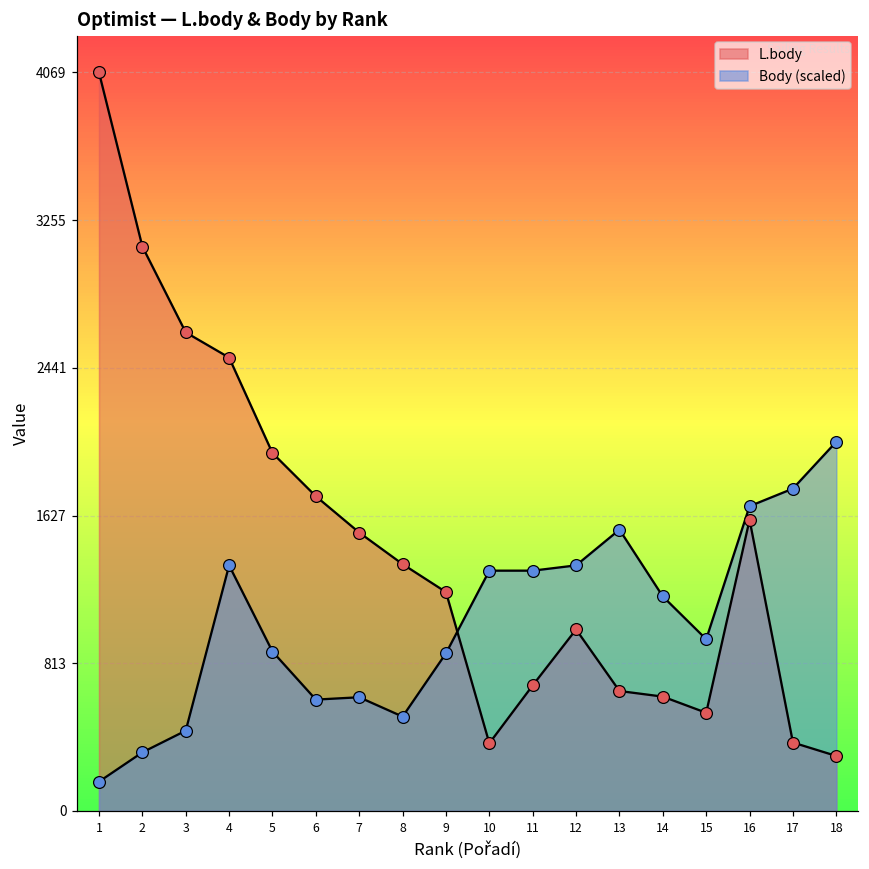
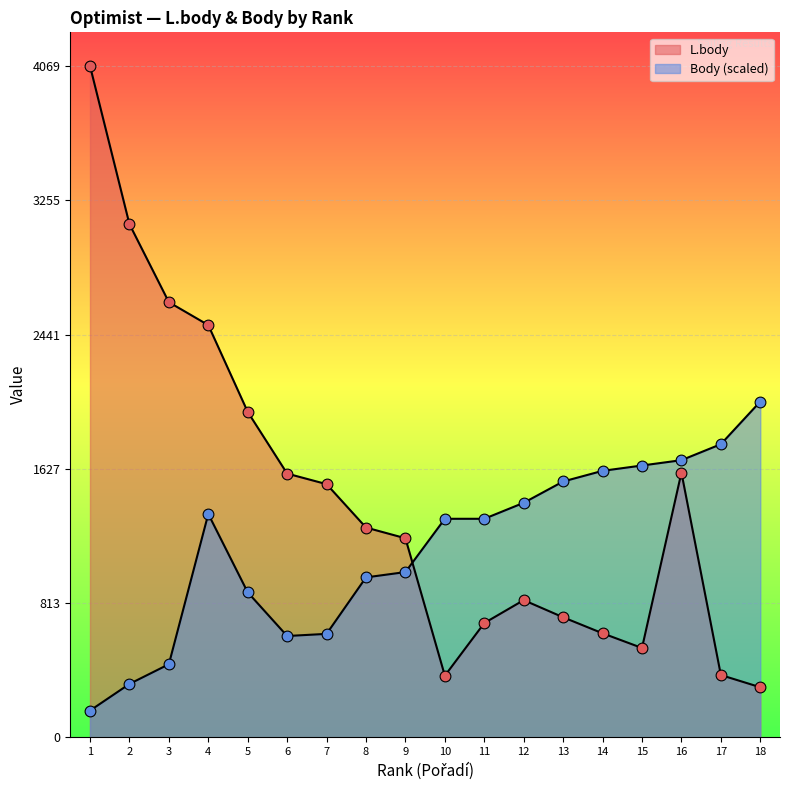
  {
    "L.body": {
      "1": 4070,
      "2": 3110,
      "3": 2640,
      "4": 2500,
      "5": 1970,
-     "6": 1730,
+     "6": 1600,
      "7": 1530,
-     "8": 1360,
+     "8": 1270,
      "9": 1210,
      "10": 370,
      "11": 690,
-     "12": 1000,
-     "13": 660,
+     "12": 830,
+     "13": 730,
      "14": 630,
      "15": 540,
      "16": 1600,
      "17": 380,
      "18": 300
    },
    "Body (scaled)": {
      "1": 160,
      "2": 320,
      "3": 440,
      "4": 1350,
      "5": 880,
      "6": 610,
      "7": 630,
-     "8": 520,
-     "9": 870,
+     "8": 970,
+     "9": 1000,
      "10": 1320,
      "11": 1320,
-     "12": 1350,
+     "12": 1420,
      "13": 1550,
-     "14": 1180,
-     "15": 950,
+     "14": 1610,
+     "15": 1650,
      "16": 1680,
      "17": 1780,
      "18": 2030
    }
  }
